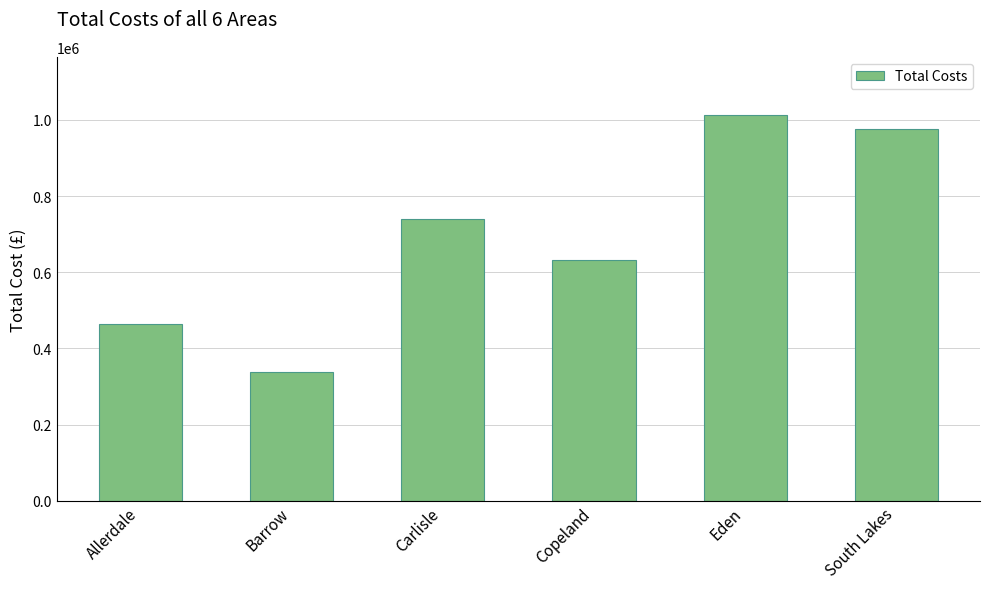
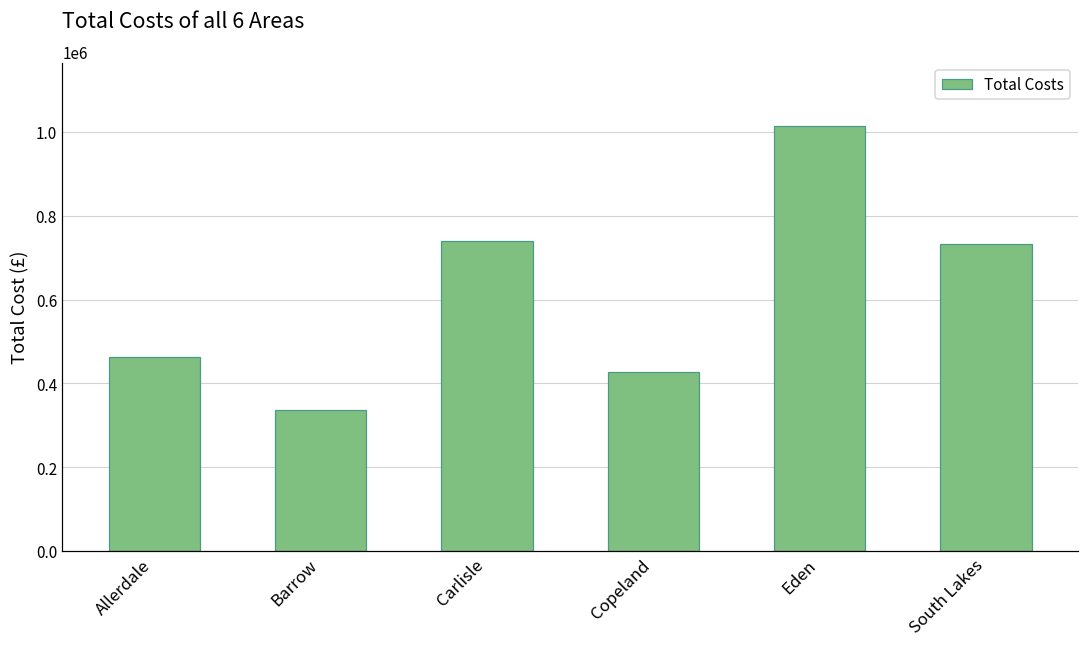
  {
    "Allerdale": 460000,
    "Barrow": 340000,
    "Carlisle": 740000,
-   "Copeland": 630000,
+   "Copeland": 430000,
    "Eden": 1010000,
-   "South Lakes": 980000
+   "South Lakes": 730000
  }
